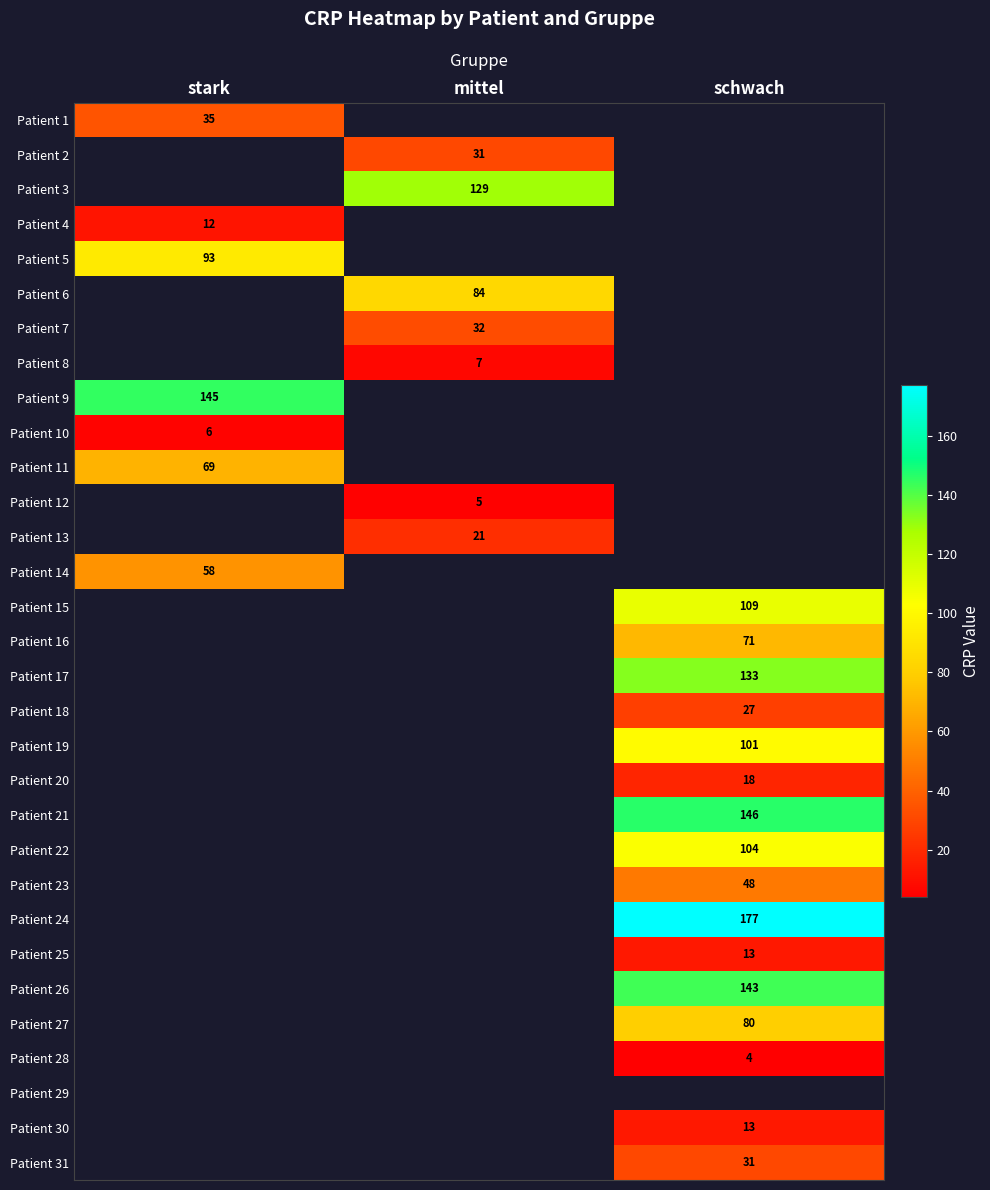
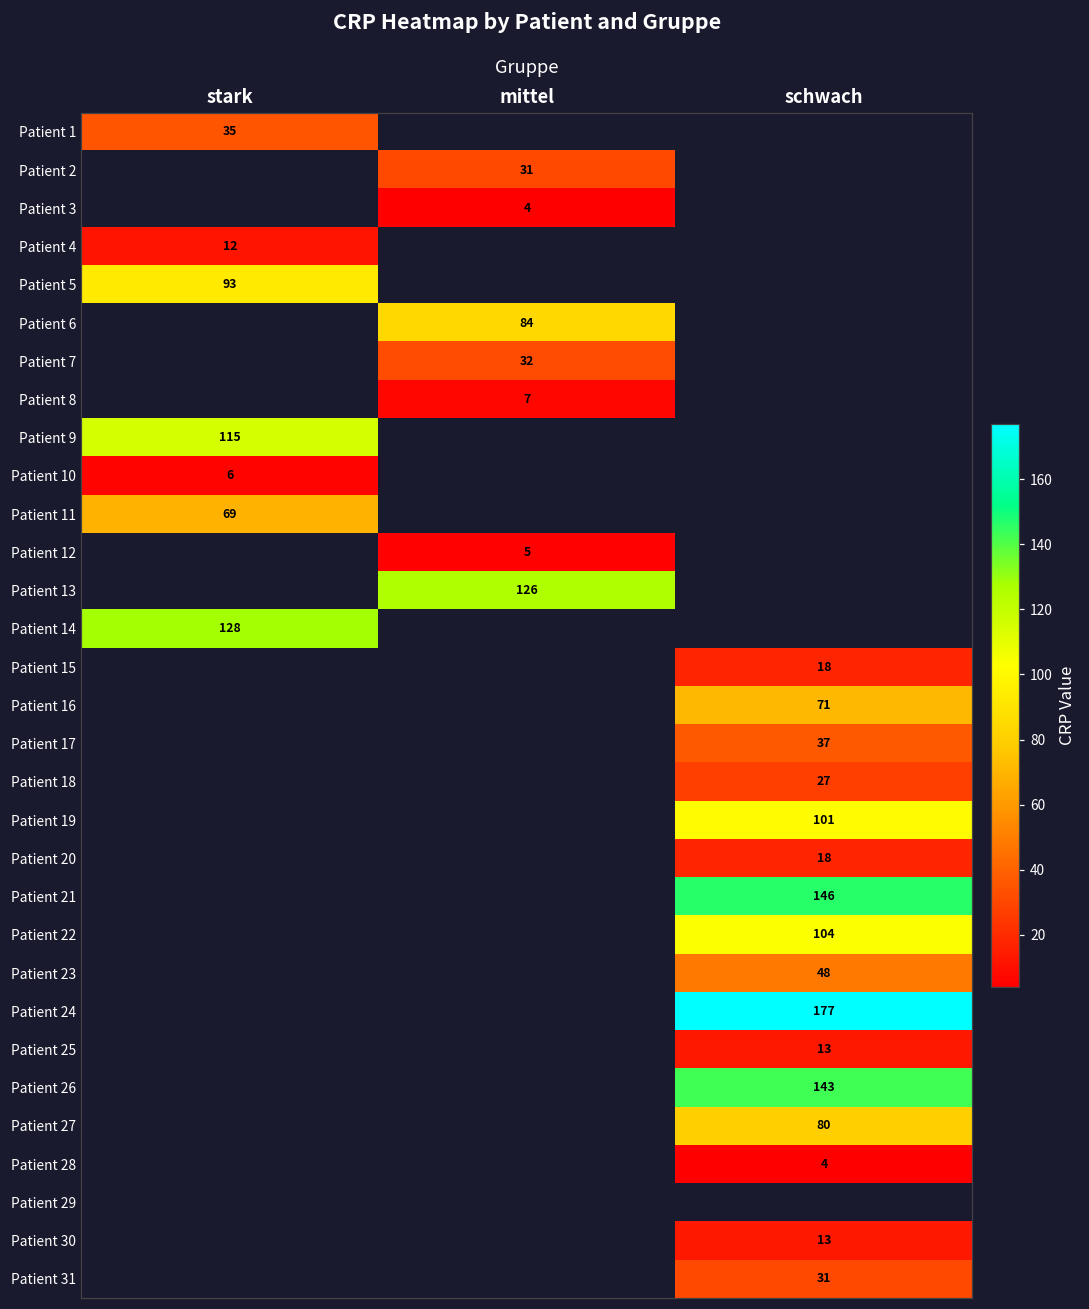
  {
    "Patient 1": {
      "stark": 35
    },
    "Patient 2": {
      "mittel": 31
    },
    "Patient 3": {
-     "mittel": 129
+     "mittel": 4
    },
    "Patient 4": {
      "stark": 12
    },
    "Patient 5": {
      "stark": 93
    },
    "Patient 6": {
      "mittel": 84
    },
    "Patient 7": {
      "mittel": 32
    },
    "Patient 8": {
      "mittel": 7
    },
    "Patient 9": {
-     "stark": 145
+     "stark": 115
    },
    "Patient 10": {
      "stark": 6
    },
    "Patient 11": {
      "stark": 69
    },
    "Patient 12": {
      "mittel": 5
    },
    "Patient 13": {
-     "mittel": 21
+     "mittel": 126
    },
    "Patient 14": {
-     "stark": 58
+     "stark": 128
    },
    "Patient 15": {
-     "schwach": 109
+     "schwach": 18
    },
    "Patient 16": {
      "schwach": 71
    },
    "Patient 17": {
-     "schwach": 133
+     "schwach": 37
    },
    "Patient 18": {
      "schwach": 27
    },
    "Patient 19": {
      "schwach": 101
    },
    "Patient 20": {
      "schwach": 18
    },
    "Patient 21": {
      "schwach": 146
    },
    "Patient 22": {
      "schwach": 104
    },
    "Patient 23": {
      "schwach": 48
    },
    "Patient 24": {
      "schwach": 177
    },
    "Patient 25": {
      "schwach": 13
    },
    "Patient 26": {
      "schwach": 143
    },
    "Patient 27": {
      "schwach": 80
    },
    "Patient 28": {
      "schwach": 4
    },
    "Patient 30": {
      "schwach": 13
    },
    "Patient 31": {
      "schwach": 31
    }
  }
